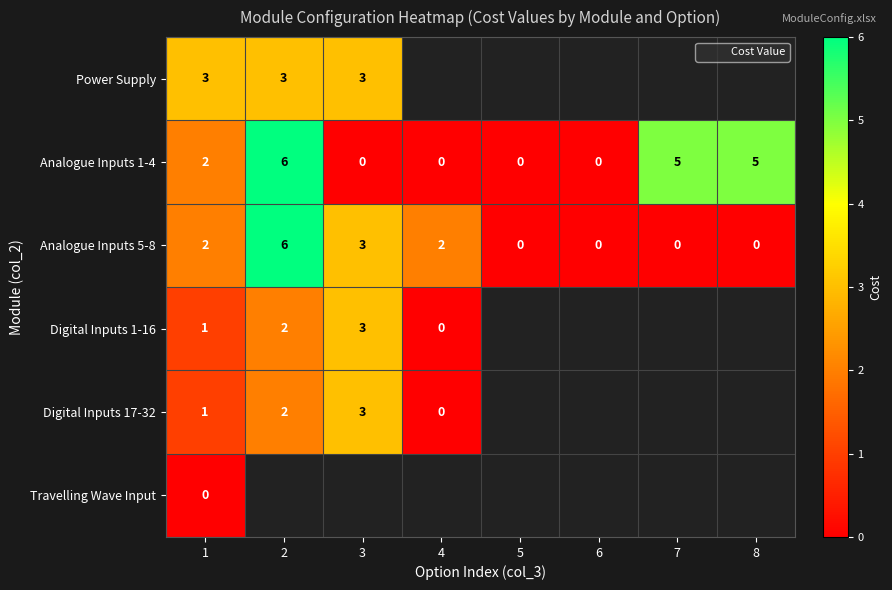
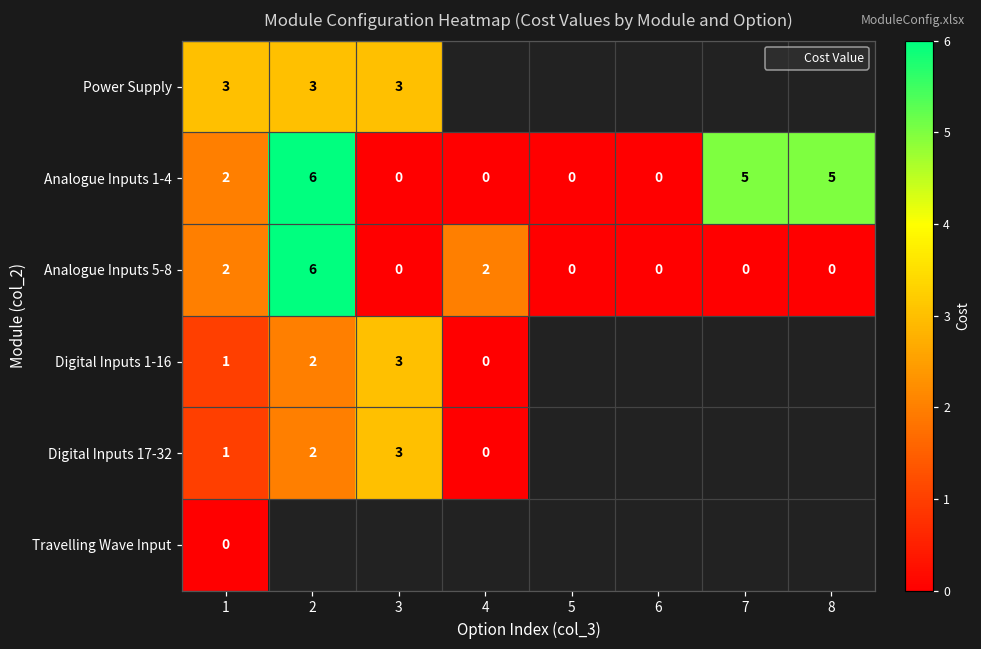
  {
    "Power Supply": {
      "1": 3,
      "2": 3,
      "3": 3
    },
    "Analogue Inputs 1-4": {
      "1": 2,
      "2": 6,
      "3": 0,
      "4": 0,
      "5": 0,
      "6": 0,
      "7": 5,
      "8": 5
    },
    "Analogue Inputs 5-8": {
      "1": 2,
      "2": 6,
-     "3": 3,
+     "3": 0,
      "4": 2,
      "5": 0,
      "6": 0,
      "7": 0,
      "8": 0
    },
    "Digital Inputs 1-16": {
      "1": 1,
      "2": 2,
      "3": 3,
      "4": 0
    },
    "Digital Inputs 17-32": {
      "1": 1,
      "2": 2,
      "3": 3,
      "4": 0
    },
    "Travelling Wave Input": {
      "1": 0
    }
  }
